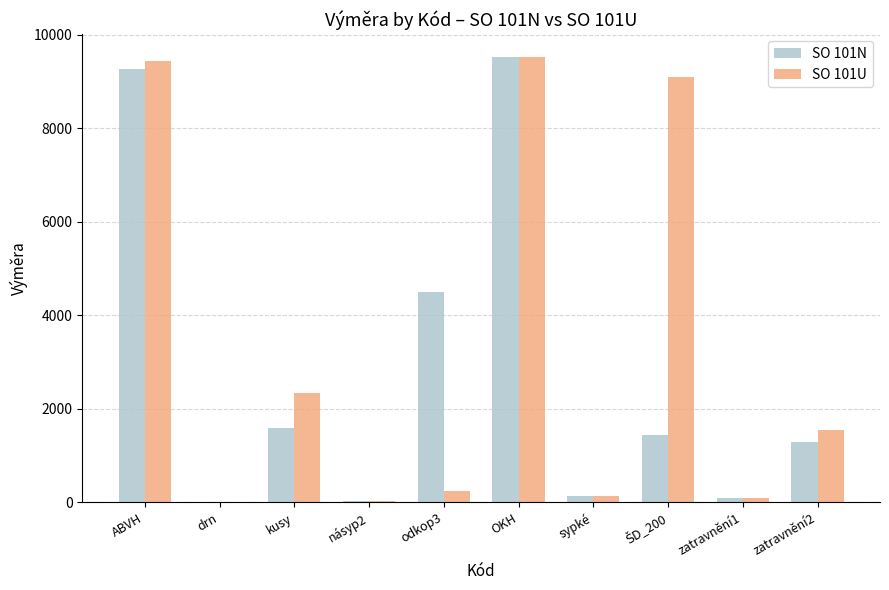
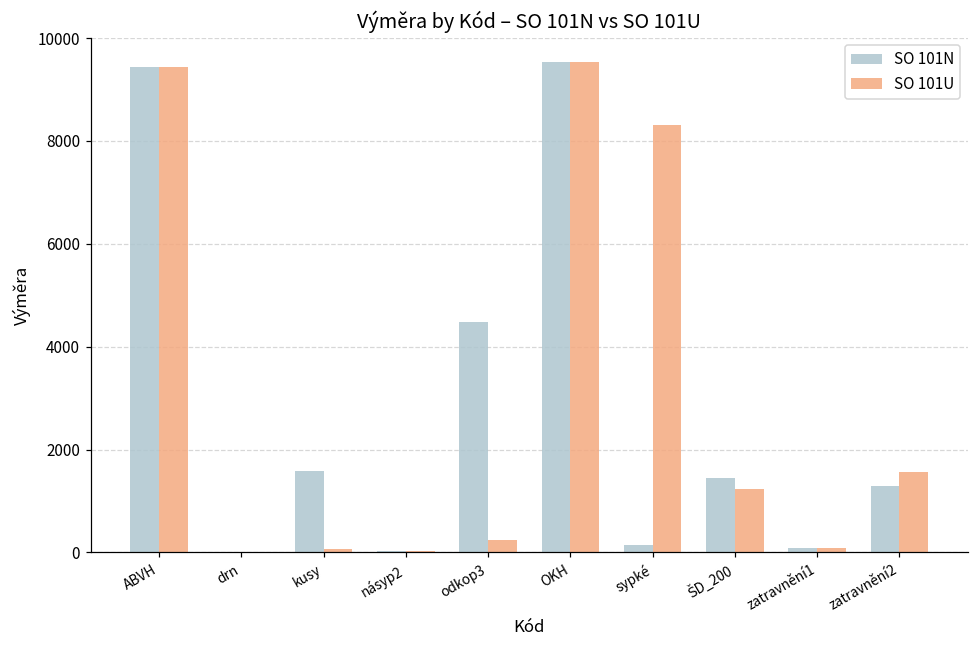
  {
    "SO 101N": {
-     "ABVH": 9300,
+     "ABVH": 9400,
      "kusy": 1600,
      "odkop3": 4500,
      "OKH": 9500,
      "sypké": 100,
      "ŠD_200": 1400,
      "zatravnění1": 100,
      "zatravnění2": 1300
    },
    "SO 101U": {
      "ABVH": 9400,
-     "kusy": 2300,
+     "kusy": 100,
      "odkop3": 200,
      "OKH": 9500,
-     "sypké": 100,
-     "ŠD_200": 9100,
+     "sypké": 8300,
+     "ŠD_200": 1200,
      "zatravnění1": 100,
      "zatravnění2": 1600
    }
  }
